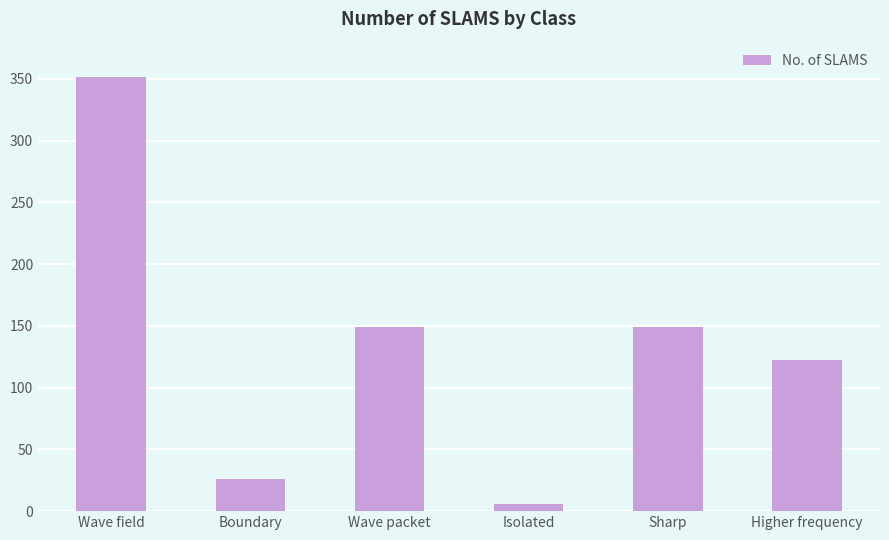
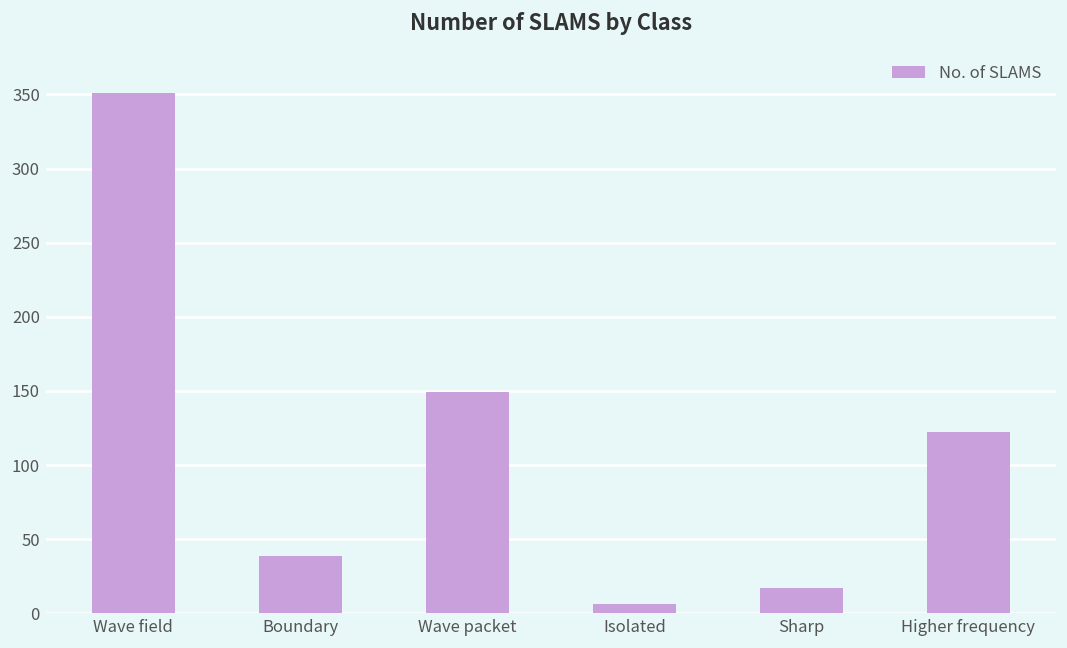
  {
    "Wave field": 351,
-   "Boundary": 26,
+   "Boundary": 39,
    "Wave packet": 149,
    "Isolated": 6,
-   "Sharp": 149,
+   "Sharp": 17,
    "Higher frequency": 122
  }
